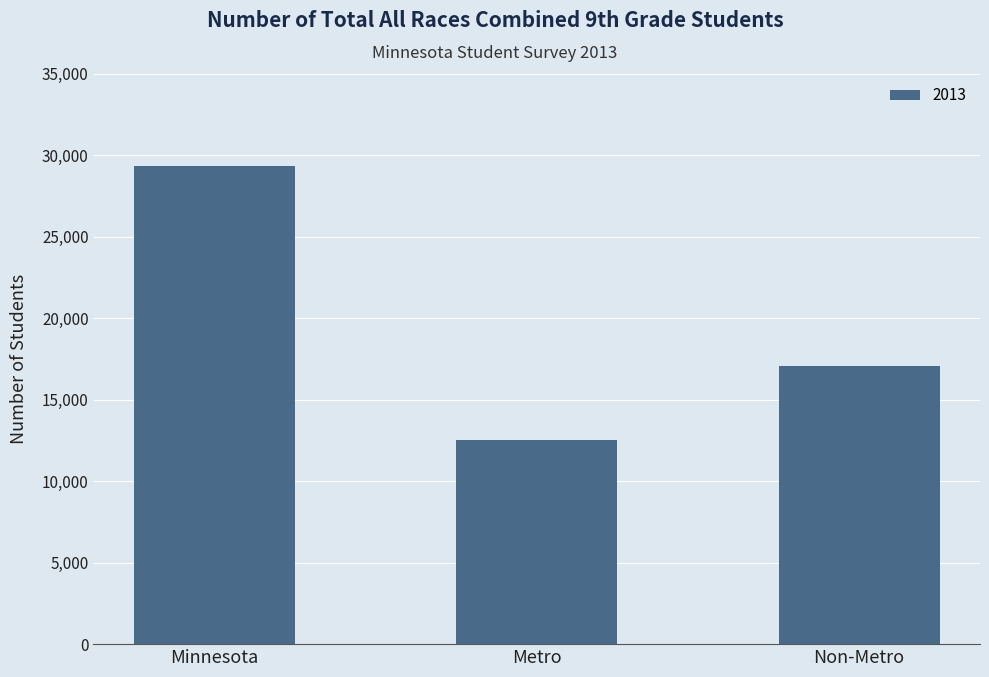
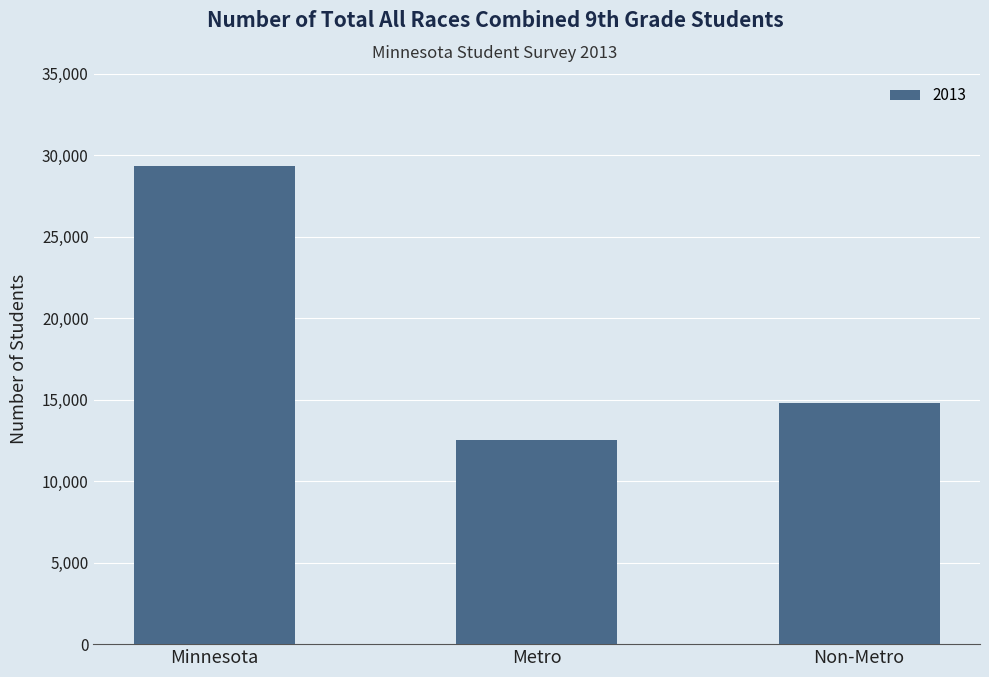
  {
    "Minnesota": "29,300",
    "Metro": "12,500",
-   "Non-Metro": "17,000"
+   "Non-Metro": "14,800"
  }
